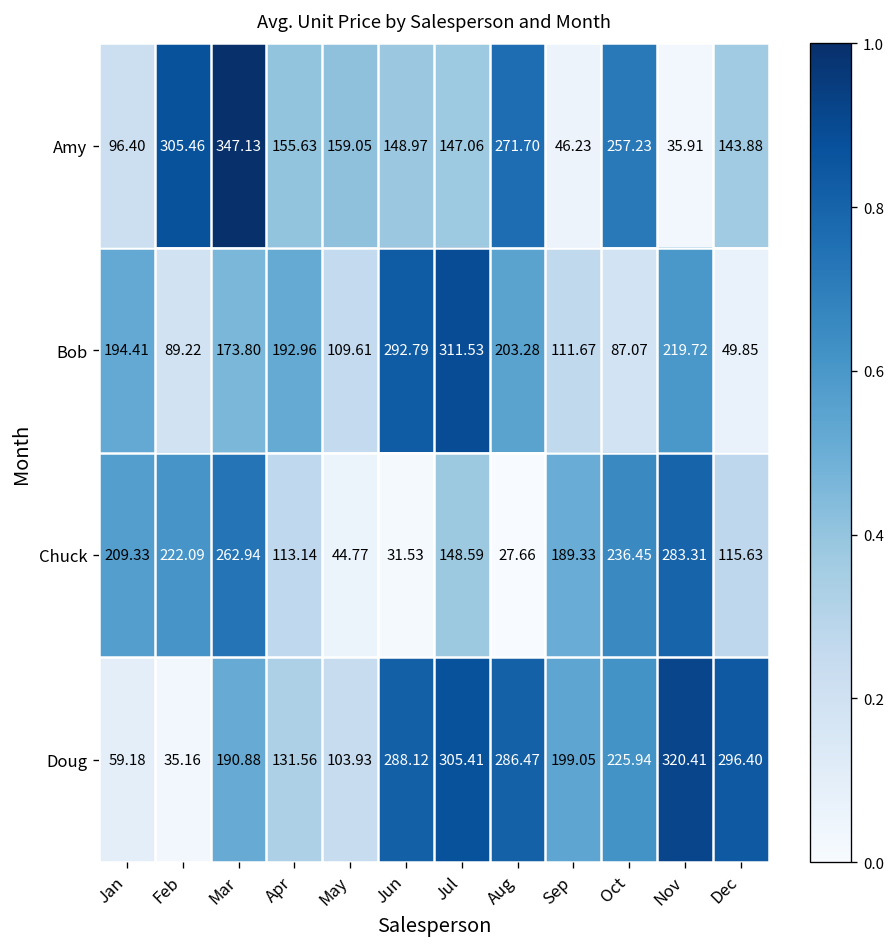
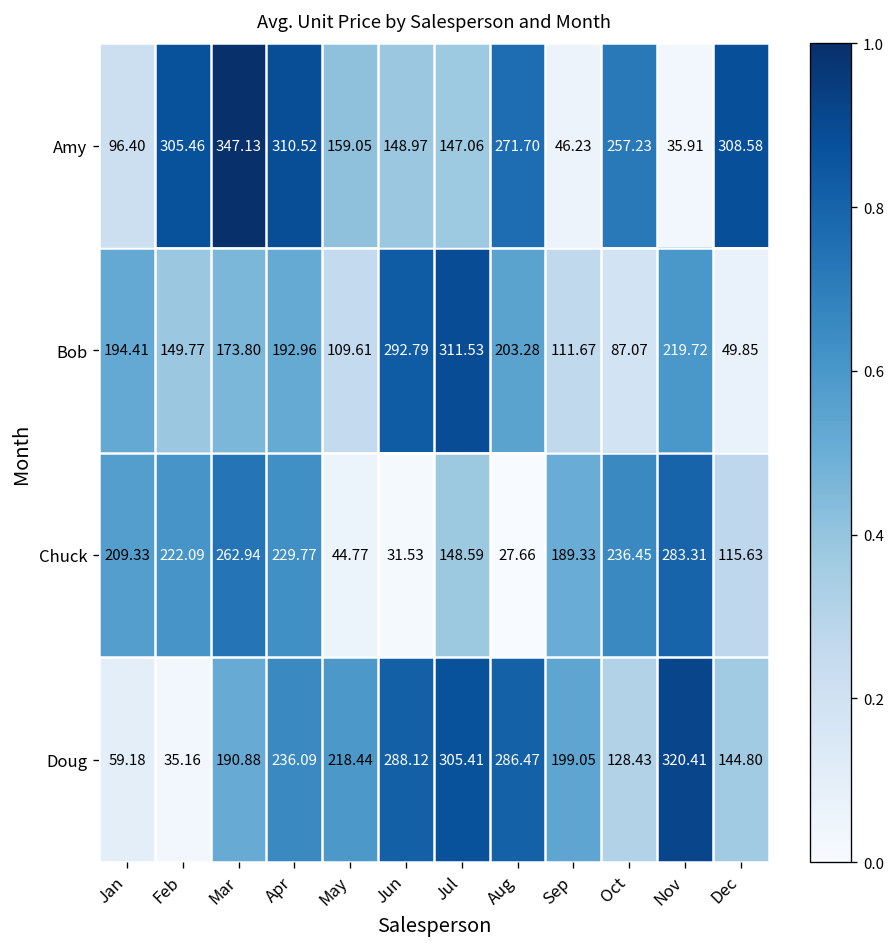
  {
    "Amy": {
      "Jan": 96.40,
      "Feb": 305.46,
      "Mar": 347.13,
-     "Apr": 155.63,
+     "Apr": 310.52,
      "May": 159.05,
      "Jun": 148.97,
      "Jul": 147.06,
      "Aug": 271.70,
      "Sep": 46.23,
      "Oct": 257.23,
      "Nov": 35.91,
-     "Dec": 143.88
+     "Dec": 308.58
    },
    "Bob": {
      "Jan": 194.41,
-     "Feb": 89.22,
+     "Feb": 149.77,
      "Mar": 173.80,
      "Apr": 192.96,
      "May": 109.61,
      "Jun": 292.79,
      "Jul": 311.53,
      "Aug": 203.28,
      "Sep": 111.67,
      "Oct": 87.07,
      "Nov": 219.72,
      "Dec": 49.85
    },
    "Chuck": {
      "Jan": 209.33,
      "Feb": 222.09,
      "Mar": 262.94,
-     "Apr": 113.14,
+     "Apr": 229.77,
      "May": 44.77,
      "Jun": 31.53,
      "Jul": 148.59,
      "Aug": 27.66,
      "Sep": 189.33,
      "Oct": 236.45,
      "Nov": 283.31,
      "Dec": 115.63
    },
    "Doug": {
      "Jan": 59.18,
      "Feb": 35.16,
      "Mar": 190.88,
-     "Apr": 131.56,
-     "May": 103.93,
+     "Apr": 236.09,
+     "May": 218.44,
      "Jun": 288.12,
      "Jul": 305.41,
      "Aug": 286.47,
      "Sep": 199.05,
-     "Oct": 225.94,
+     "Oct": 128.43,
      "Nov": 320.41,
-     "Dec": 296.40
+     "Dec": 144.80
    }
  }
